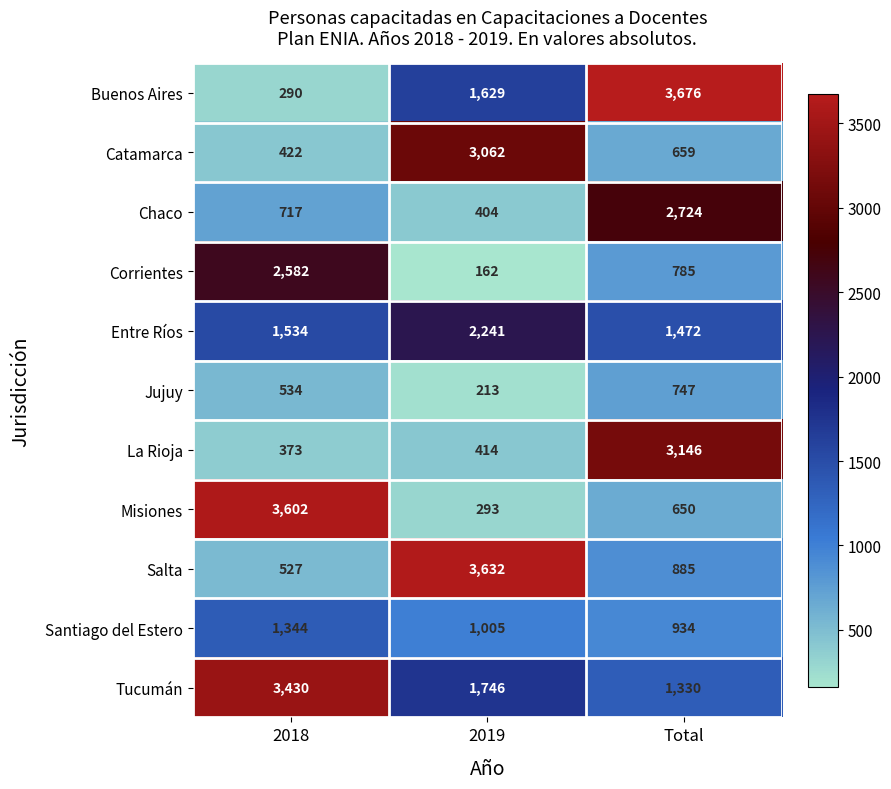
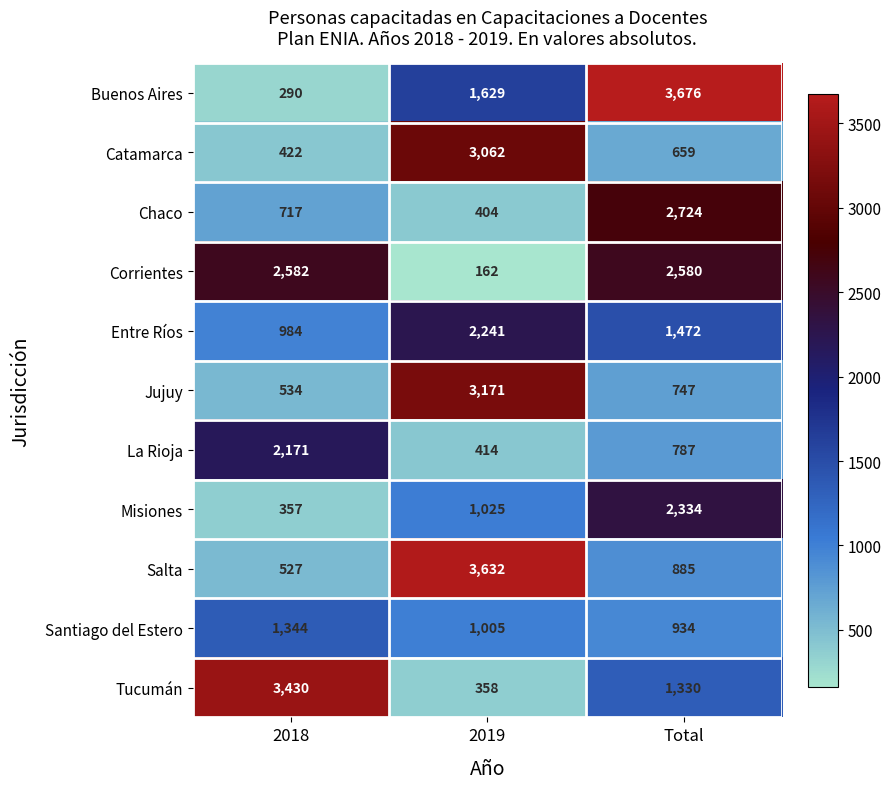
  {
    "Buenos Aires": {
      "2018": "290",
      "2019": "1,629",
      "Total": "3,676"
    },
    "Catamarca": {
      "2018": "422",
      "2019": "3,062",
      "Total": "659"
    },
    "Chaco": {
      "2018": "717",
      "2019": "404",
      "Total": "2,724"
    },
    "Corrientes": {
      "2018": "2,582",
      "2019": "162",
-     "Total": "785"
+     "Total": "2,580"
    },
    "Entre Ríos": {
-     "2018": "1,534",
+     "2018": "984",
      "2019": "2,241",
      "Total": "1,472"
    },
    "Jujuy": {
      "2018": "534",
-     "2019": "213",
+     "2019": "3,171",
      "Total": "747"
    },
    "La Rioja": {
-     "2018": "373",
+     "2018": "2,171",
      "2019": "414",
-     "Total": "3,146"
+     "Total": "787"
    },
    "Misiones": {
-     "2018": "3,602",
-     "2019": "293",
-     "Total": "650"
+     "2018": "357",
+     "2019": "1,025",
+     "Total": "2,334"
    },
    "Salta": {
      "2018": "527",
      "2019": "3,632",
      "Total": "885"
    },
    "Santiago del Estero": {
      "2018": "1,344",
      "2019": "1,005",
      "Total": "934"
    },
    "Tucumán": {
      "2018": "3,430",
-     "2019": "1,746",
+     "2019": "358",
      "Total": "1,330"
    }
  }
